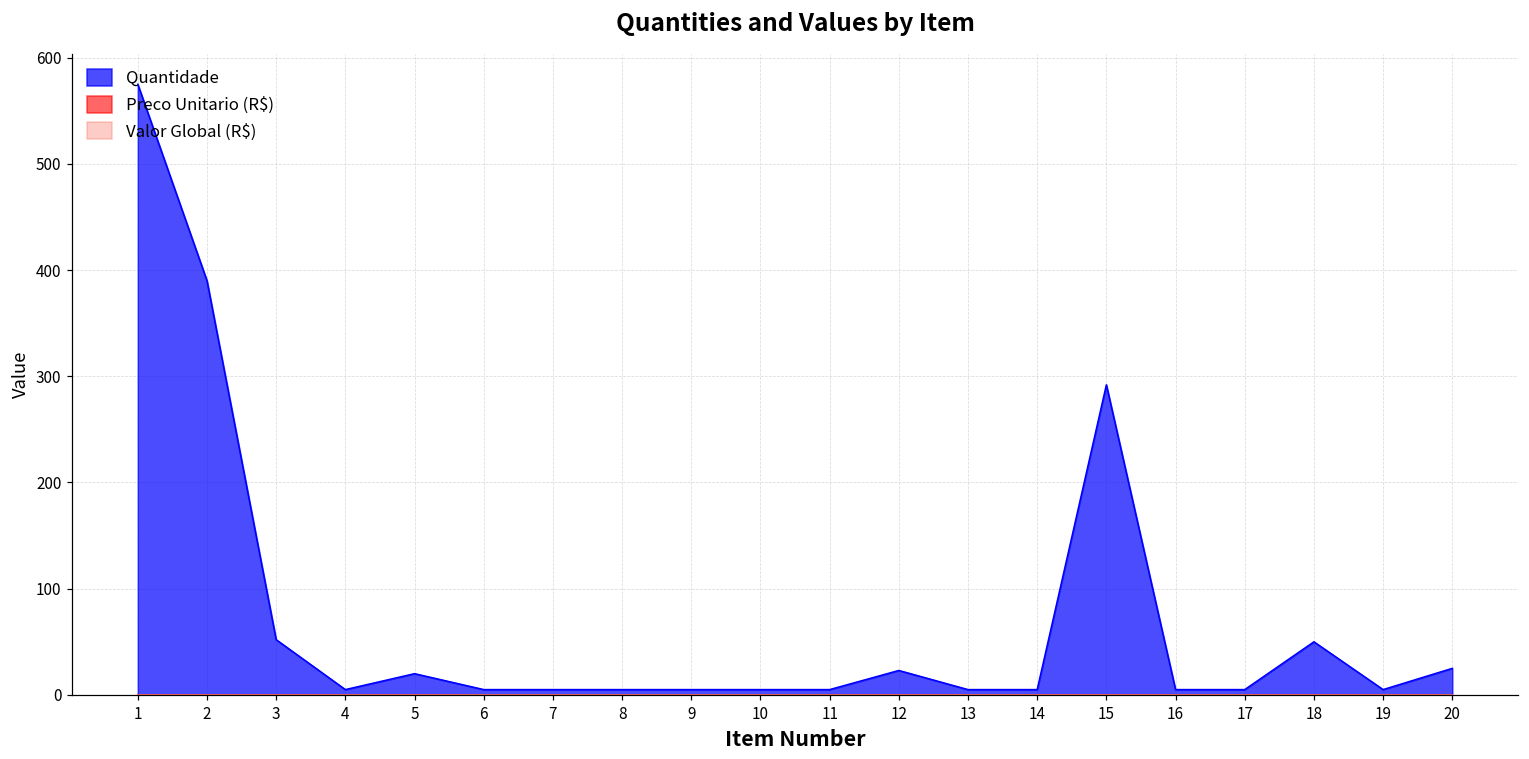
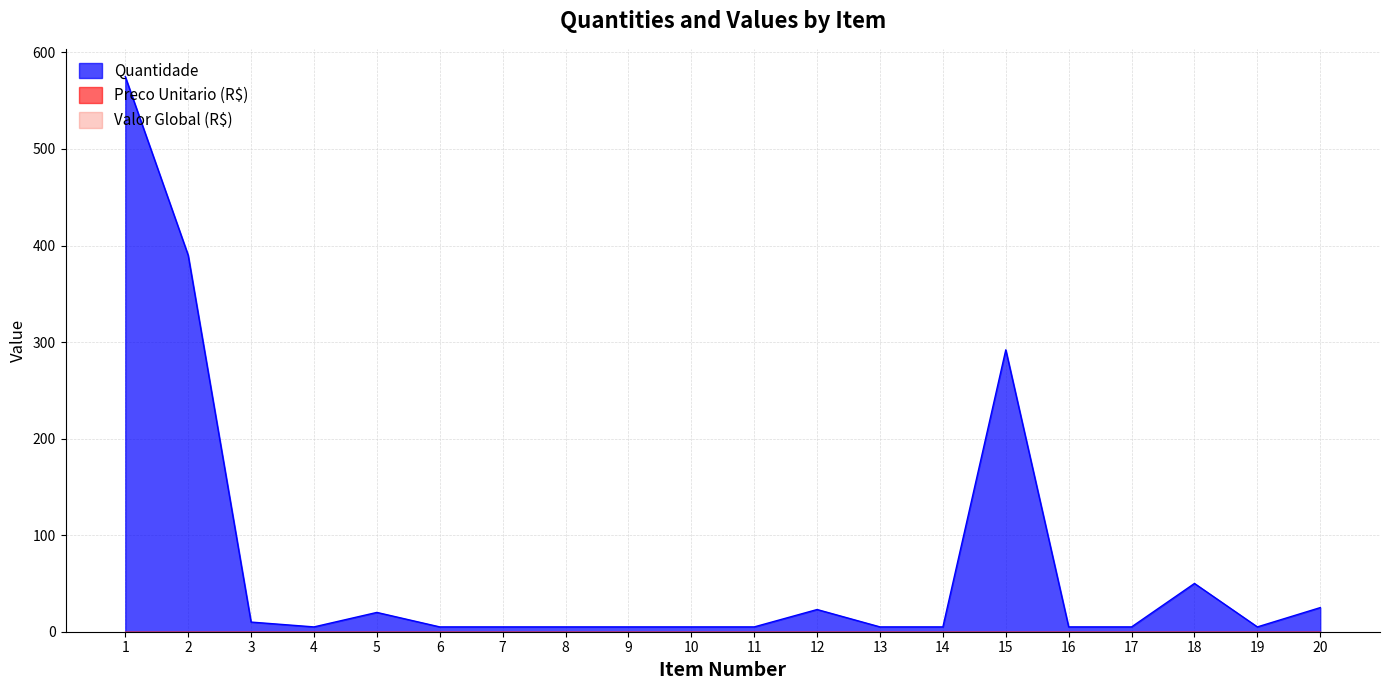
  {
    "Quantidade": {
      "1": 580,
      "2": 390,
-     "3": 50,
+     "3": 10,
      "4": 10,
      "5": 20,
      "6": 10,
      "7": 10,
      "8": 10,
      "9": 10,
      "10": 10,
      "11": 10,
      "12": 20,
      "13": 10,
      "14": 10,
      "15": 290,
      "16": 10,
      "17": 10,
      "18": 50,
      "19": 10,
      "20": 30
    },
    "Valor Global (R$)": {
      "1": 0,
      "2": 0,
      "3": 0,
      "4": 0,
      "5": 0,
      "6": 0,
      "7": 0,
      "8": 0,
      "9": 0,
      "10": 0,
      "11": 0,
      "12": 0,
      "13": 0,
      "14": 0,
      "15": 0,
      "16": 0,
      "17": 0,
      "18": 0,
      "19": 0,
      "20": 0
    }
  }
